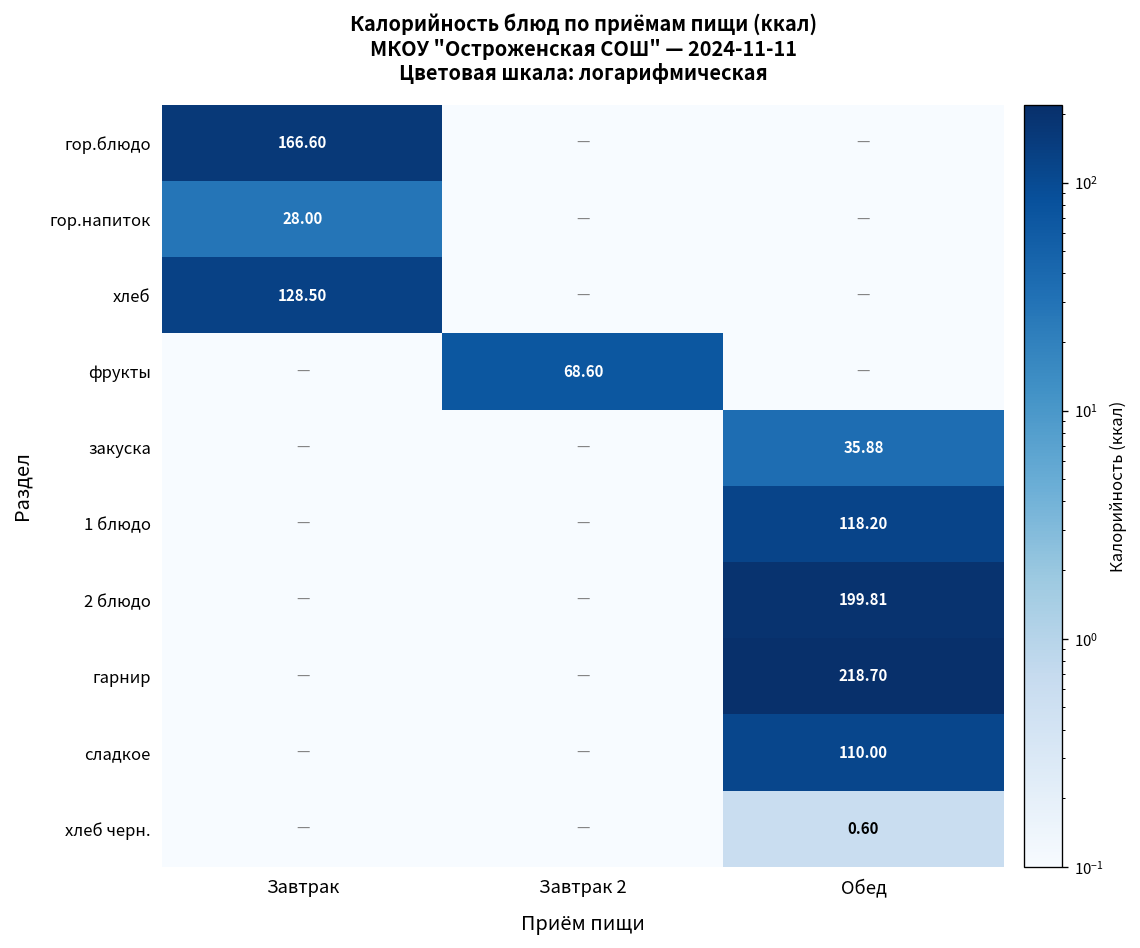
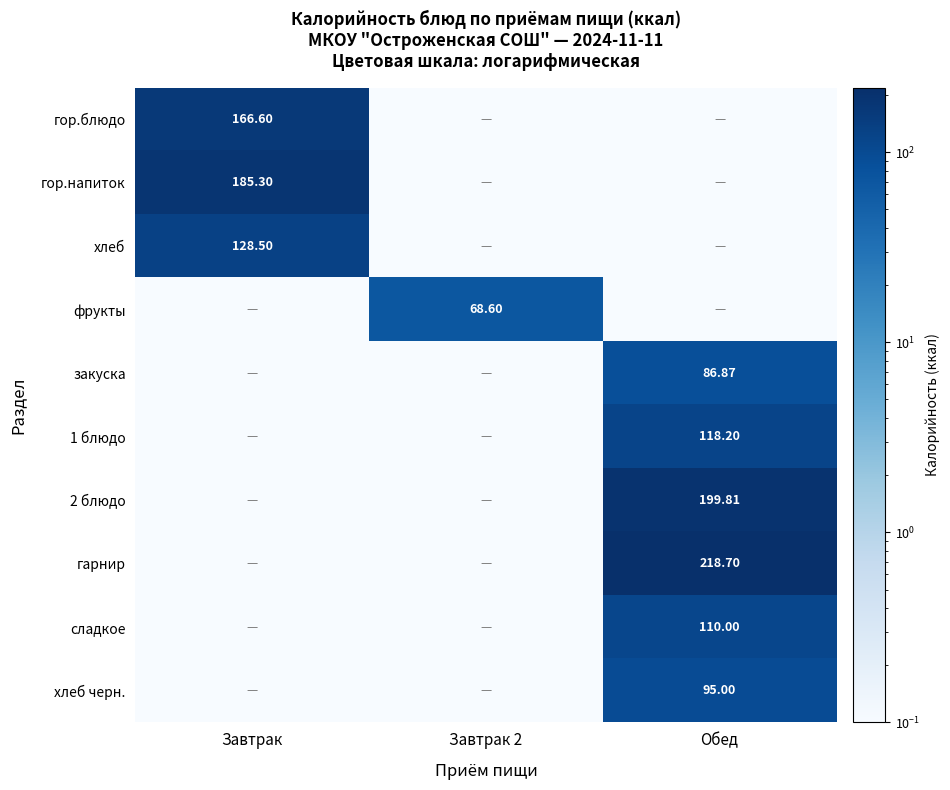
  {
    "гор.блюдо": {
      "Завтрак": 166.60
    },
    "гор.напиток": {
-     "Завтрак": 28.00
+     "Завтрак": 185.30
    },
    "хлеб": {
      "Завтрак": 128.50
    },
    "фрукты": {
      "Завтрак 2": 68.60
    },
    "закуска": {
-     "Обед": 35.88
+     "Обед": 86.87
    },
    "1 блюдо": {
      "Обед": 118.20
    },
    "2 блюдо": {
      "Обед": 199.81
    },
    "гарнир": {
      "Обед": 218.70
    },
    "сладкое": {
      "Обед": 110.00
    },
    "хлеб черн.": {
-     "Обед": 0.60
+     "Обед": 95.00
    }
  }
